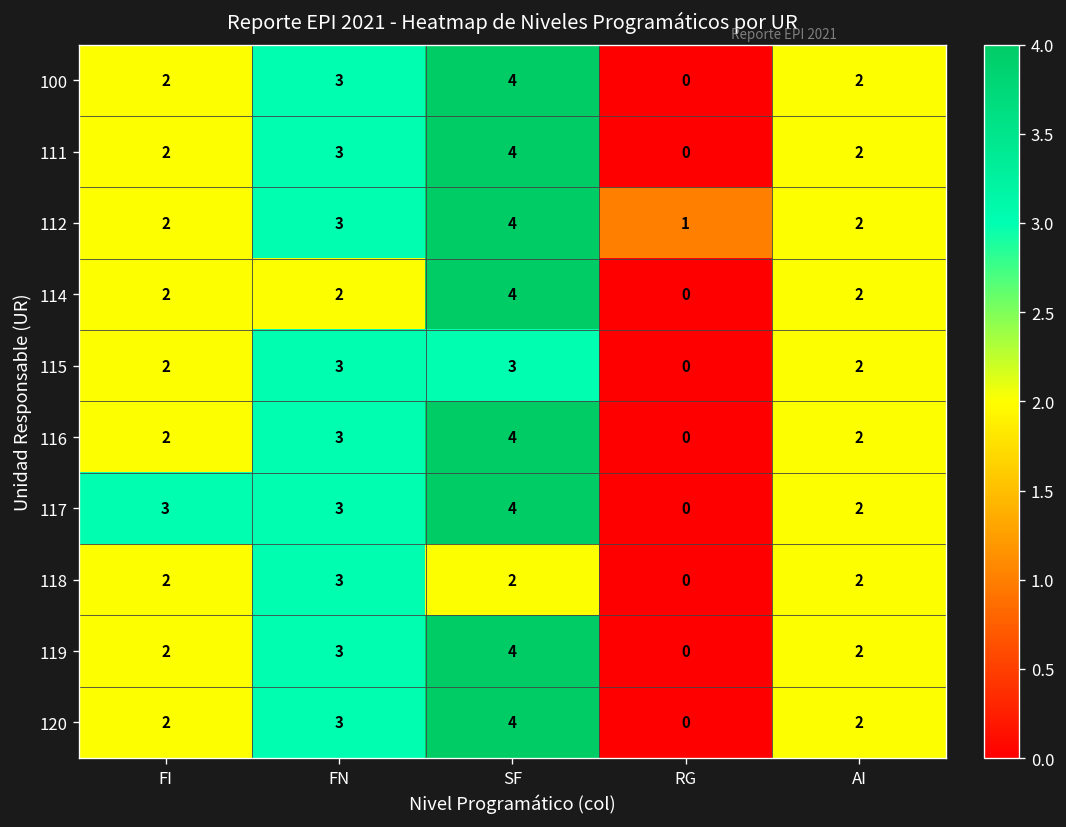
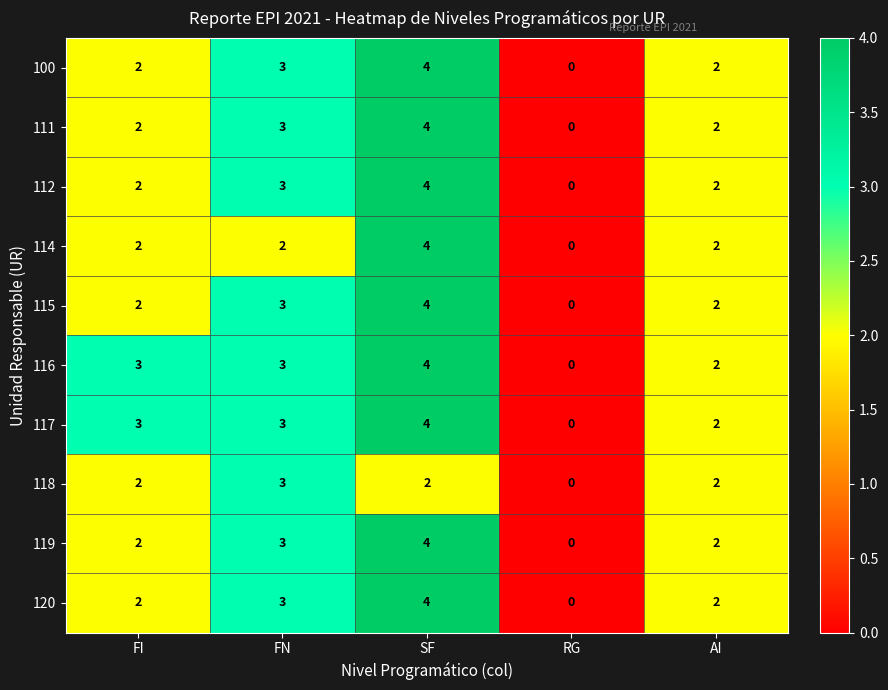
  {
    "100": {
      "FI": 2,
      "FN": 3,
      "SF": 4,
      "RG": 0,
      "AI": 2
    },
    "111": {
      "FI": 2,
      "FN": 3,
      "SF": 4,
      "RG": 0,
      "AI": 2
    },
    "112": {
      "FI": 2,
      "FN": 3,
      "SF": 4,
-     "RG": 1,
+     "RG": 0,
      "AI": 2
    },
    "114": {
      "FI": 2,
      "FN": 2,
      "SF": 4,
      "RG": 0,
      "AI": 2
    },
    "115": {
      "FI": 2,
      "FN": 3,
-     "SF": 3,
+     "SF": 4,
      "RG": 0,
      "AI": 2
    },
    "116": {
-     "FI": 2,
+     "FI": 3,
      "FN": 3,
      "SF": 4,
      "RG": 0,
      "AI": 2
    },
    "117": {
      "FI": 3,
      "FN": 3,
      "SF": 4,
      "RG": 0,
      "AI": 2
    },
    "118": {
      "FI": 2,
      "FN": 3,
      "SF": 2,
      "RG": 0,
      "AI": 2
    },
    "119": {
      "FI": 2,
      "FN": 3,
      "SF": 4,
      "RG": 0,
      "AI": 2
    },
    "120": {
      "FI": 2,
      "FN": 3,
      "SF": 4,
      "RG": 0,
      "AI": 2
    }
  }
